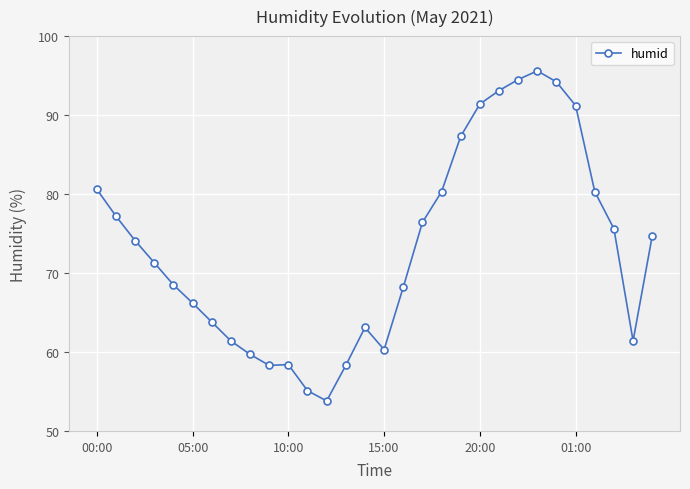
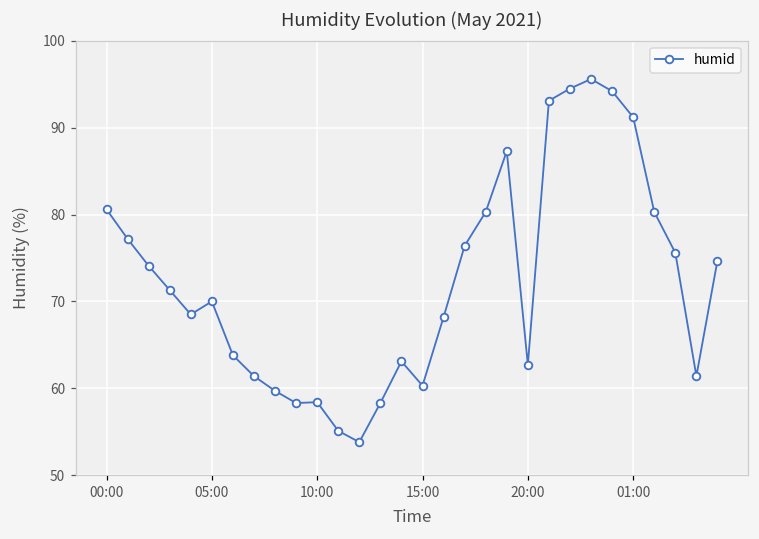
  {
    "00:00": 81,
-   "05:00": 66,
+   "05:00": 70,
    "10:00": 58,
    "15:00": 60,
-   "20:00": 91,
+   "20:00": 63,
    "01:00": 91
  }
